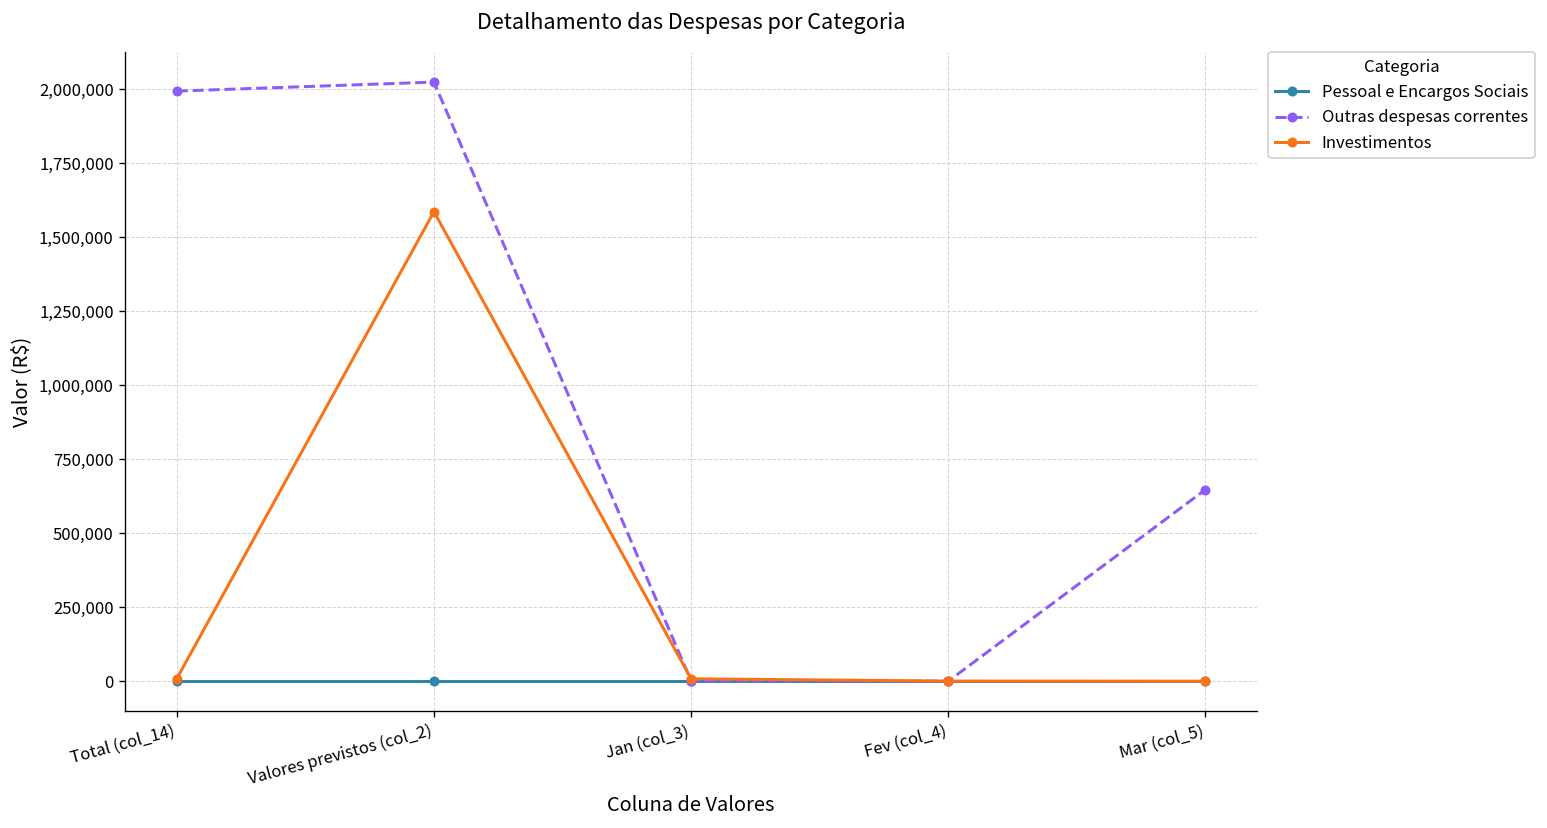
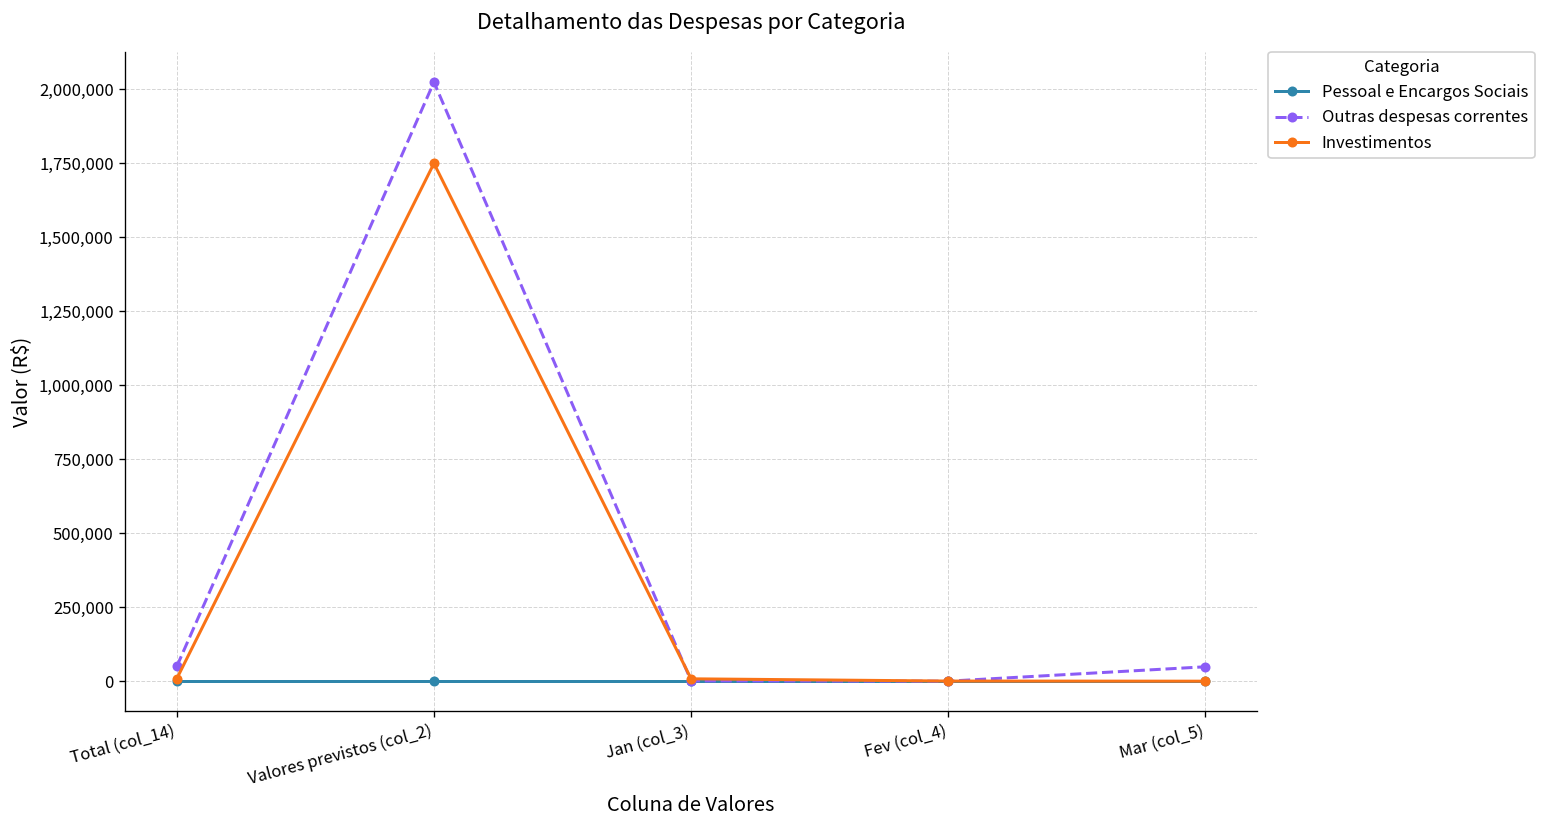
  {
    "Pessoal e Encargos Sociais": {
      "Valores previstos (col_2)": "0"
    },
    "Outras despesas correntes": {
-     "Total (col_14)": "1,990,000",
+     "Total (col_14)": "50,000",
      "Valores previstos (col_2)": "2,020,000",
-     "Mar (col_5)": "650,000"
+     "Mar (col_5)": "50,000"
    },
    "Investimentos": {
-     "Valores previstos (col_2)": "1,590,000"
+     "Valores previstos (col_2)": "1,750,000"
    }
  }
